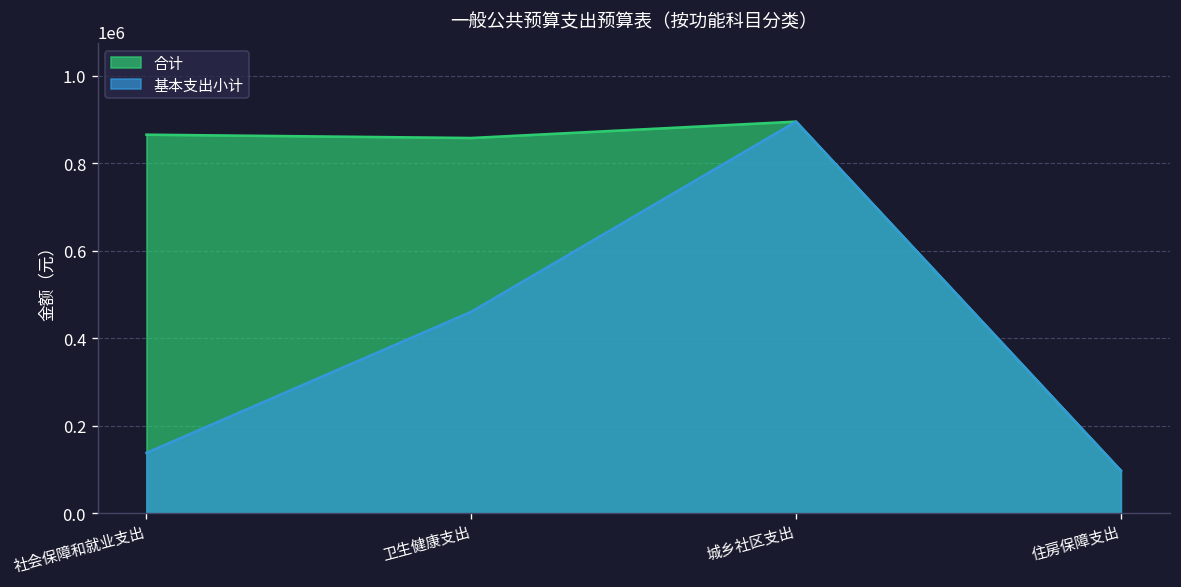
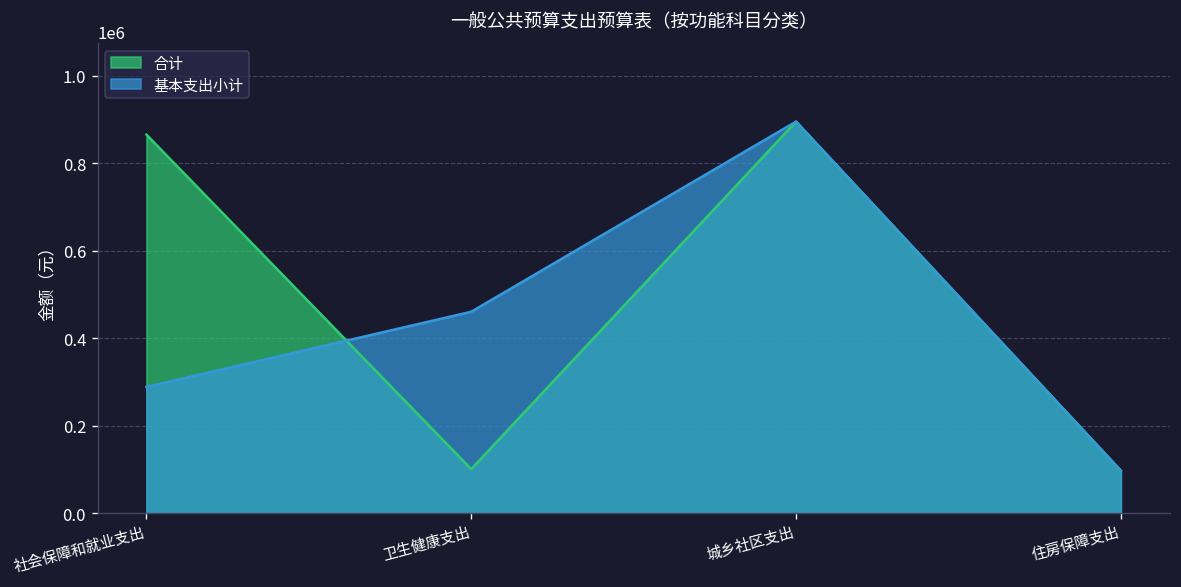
  {
    "合计": {
      "社会保障和就业支出": 870000,
-     "卫生健康支出": 860000
+     "卫生健康支出": 100000
    },
    "基本支出小计": {
-     "社会保障和就业支出": 140000,
+     "社会保障和就业支出": 290000,
      "卫生健康支出": 460000
    }
  }
